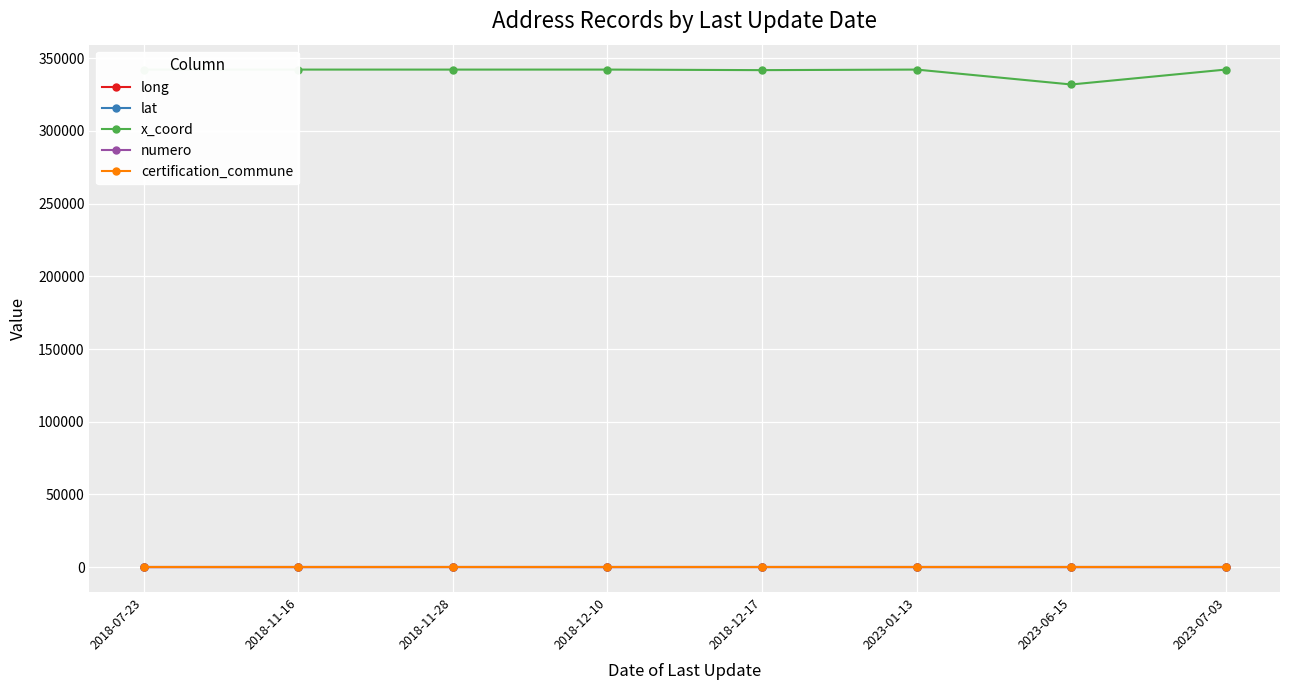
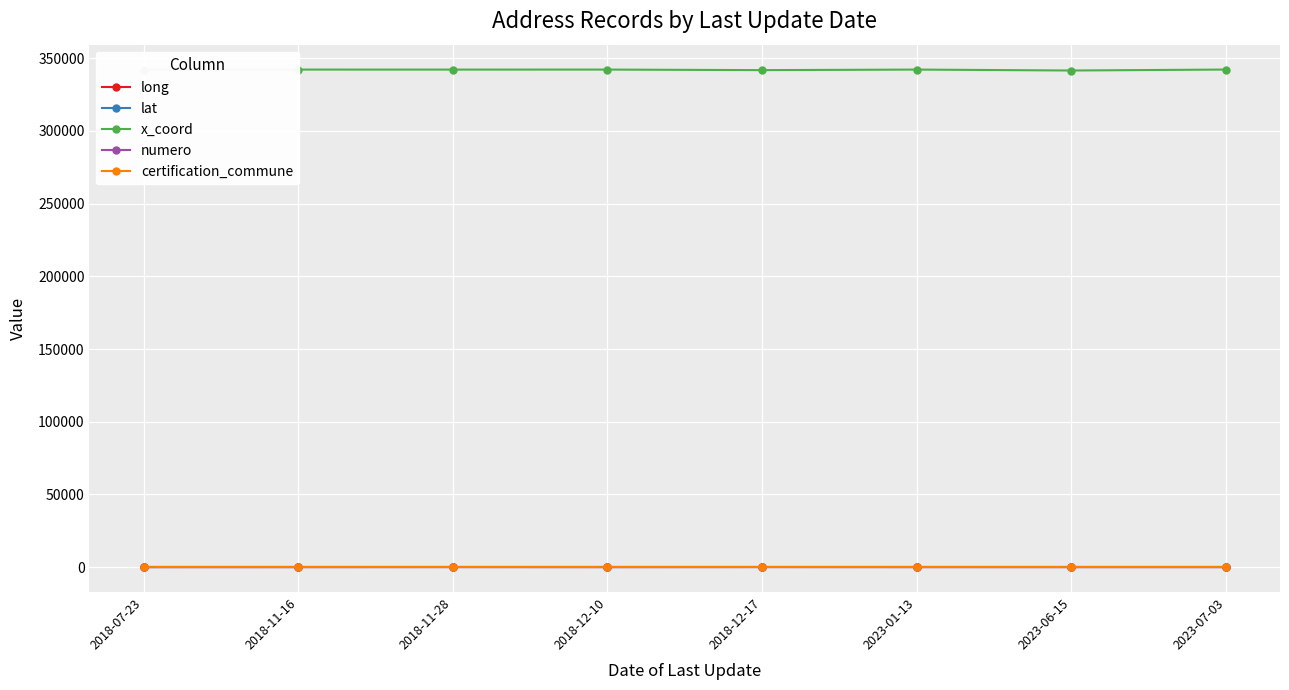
  {
    "certification_commune": {
      "2018-07-23": 0,
      "2018-11-16": 0,
      "2018-11-28": 0,
      "2018-12-10": 0,
      "2018-12-17": 0,
      "2023-01-13": 0,
      "2023-06-15": 0,
      "2023-07-03": 0
    },
    "x_coord": {
      "2018-11-28": 342000,
      "2018-12-10": 342000,
      "2018-12-17": 342000,
      "2023-01-13": 342000,
-     "2023-06-15": 332000,
+     "2023-06-15": 342000,
      "2023-07-03": 342000
    }
  }
